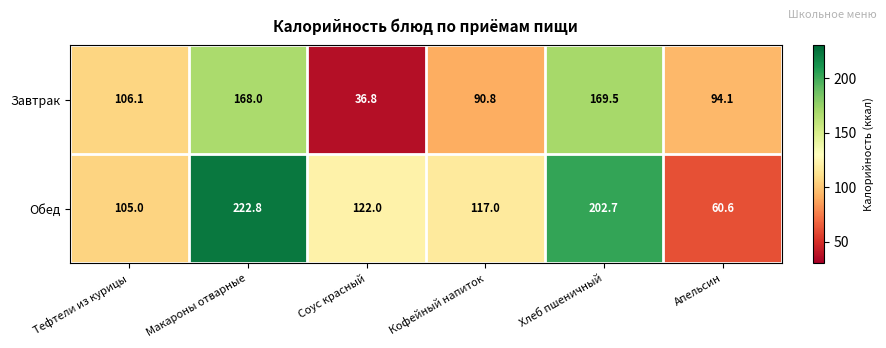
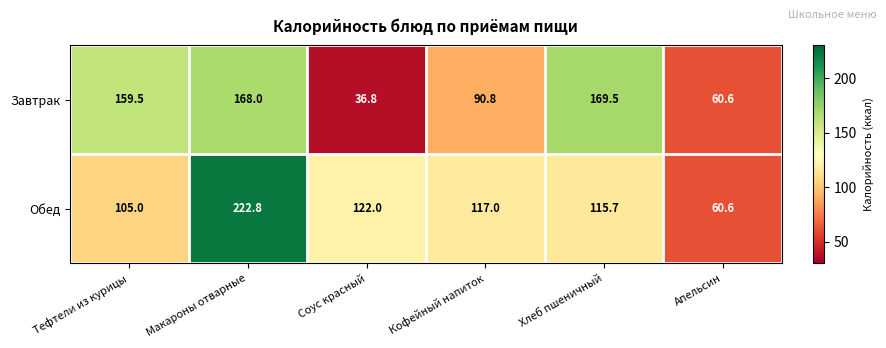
  {
    "Завтрак": {
-     "Тефтели из курицы": 106.1,
+     "Тефтели из курицы": 159.5,
      "Макароны отварные": 168.0,
      "Соус красный": 36.8,
      "Кофейный напиток": 90.8,
      "Хлеб пшеничный": 169.5,
-     "Апельсин": 94.1
+     "Апельсин": 60.6
    },
    "Обед": {
      "Тефтели из курицы": 105.0,
      "Макароны отварные": 222.8,
      "Соус красный": 122.0,
      "Кофейный напиток": 117.0,
-     "Хлеб пшеничный": 202.7,
+     "Хлеб пшеничный": 115.7,
      "Апельсин": 60.6
    }
  }
